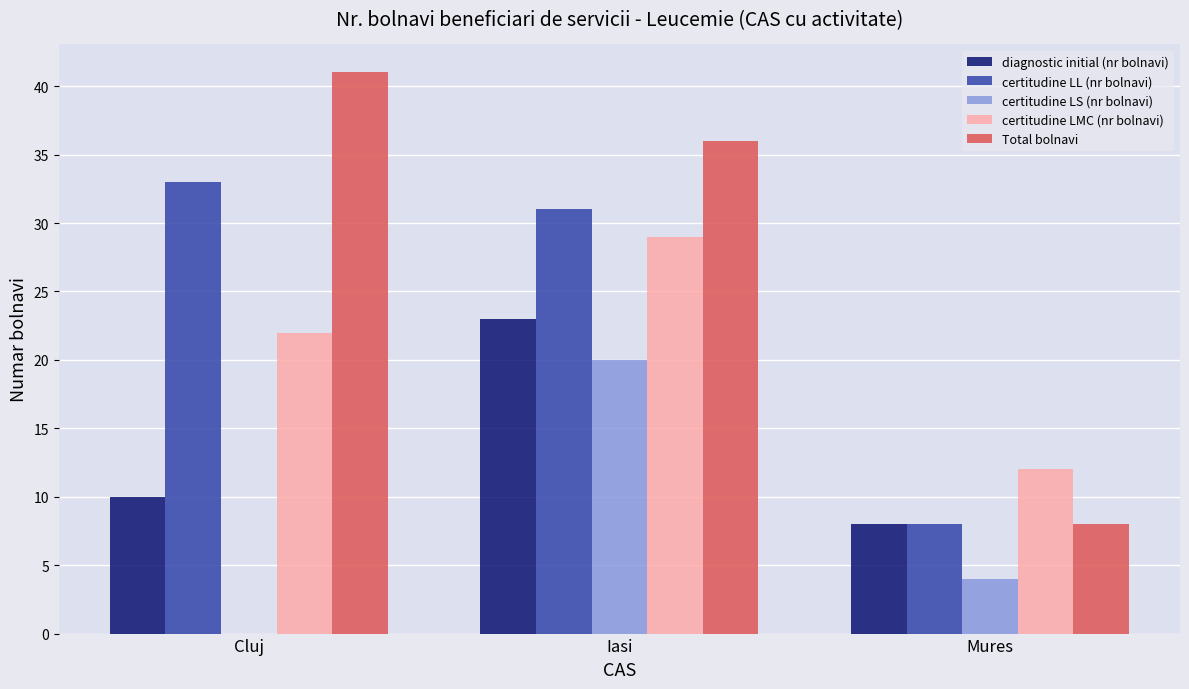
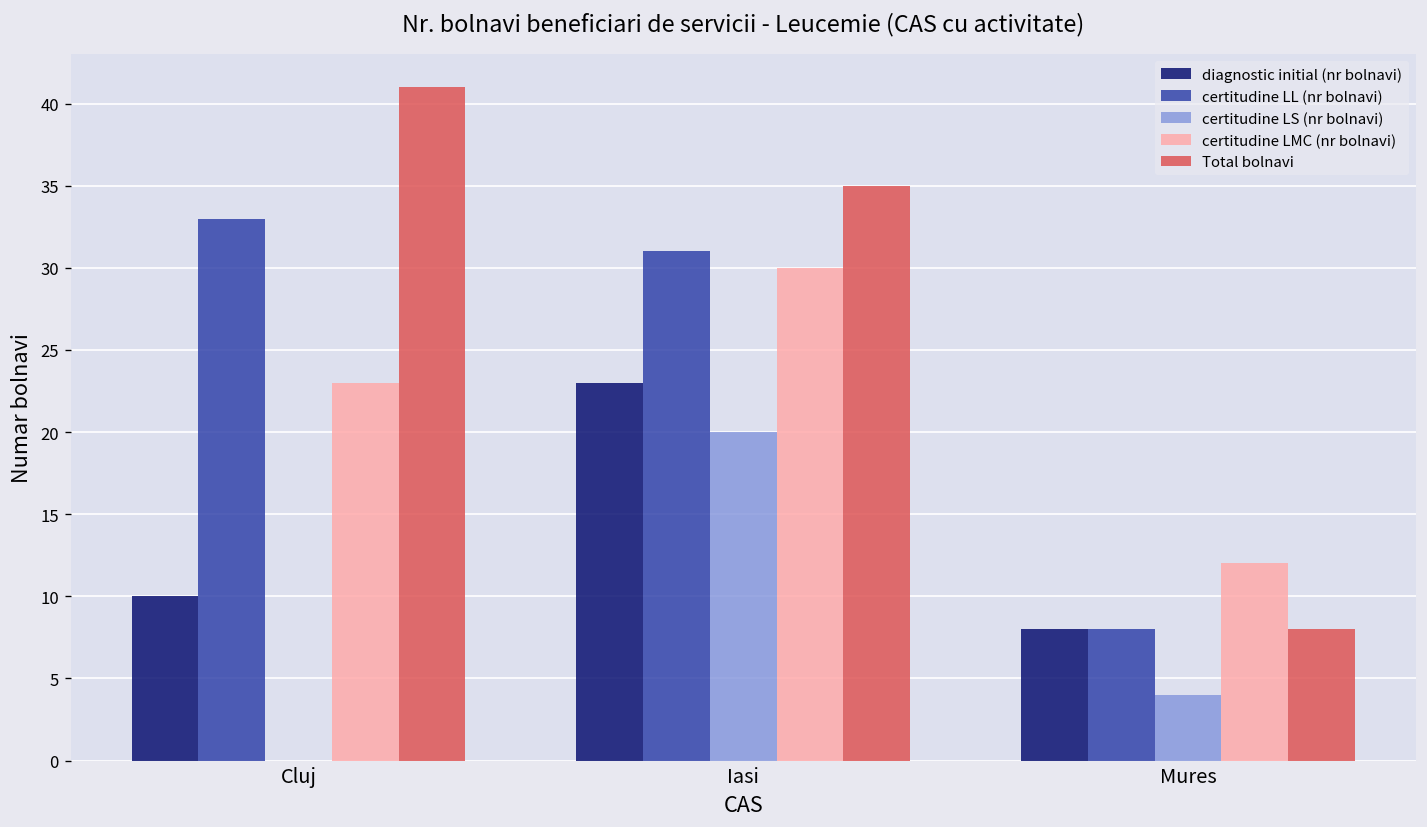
  {
    "diagnostic initial (nr bolnavi)": {
      "Cluj": 10,
      "Iasi": 23,
      "Mures": 8
    },
    "certitudine LL (nr bolnavi)": {
      "Cluj": 33,
      "Iasi": 31,
      "Mures": 8
    },
    "certitudine LS (nr bolnavi)": {
      "Cluj": 0,
      "Iasi": 20,
      "Mures": 4
    },
    "certitudine LMC (nr bolnavi)": {
-     "Cluj": 22,
-     "Iasi": 29,
+     "Cluj": 23,
+     "Iasi": 30,
      "Mures": 12
    },
    "Total bolnavi": {
      "Cluj": 41,
-     "Iasi": 36,
+     "Iasi": 35,
      "Mures": 8
    }
  }
